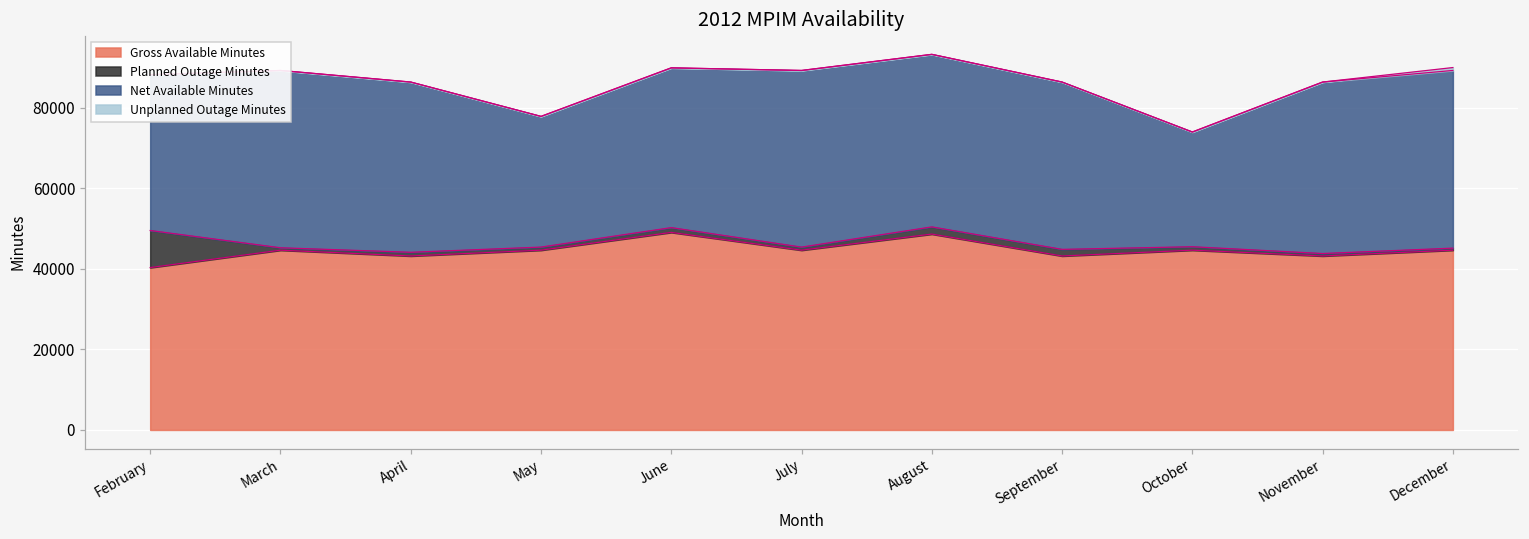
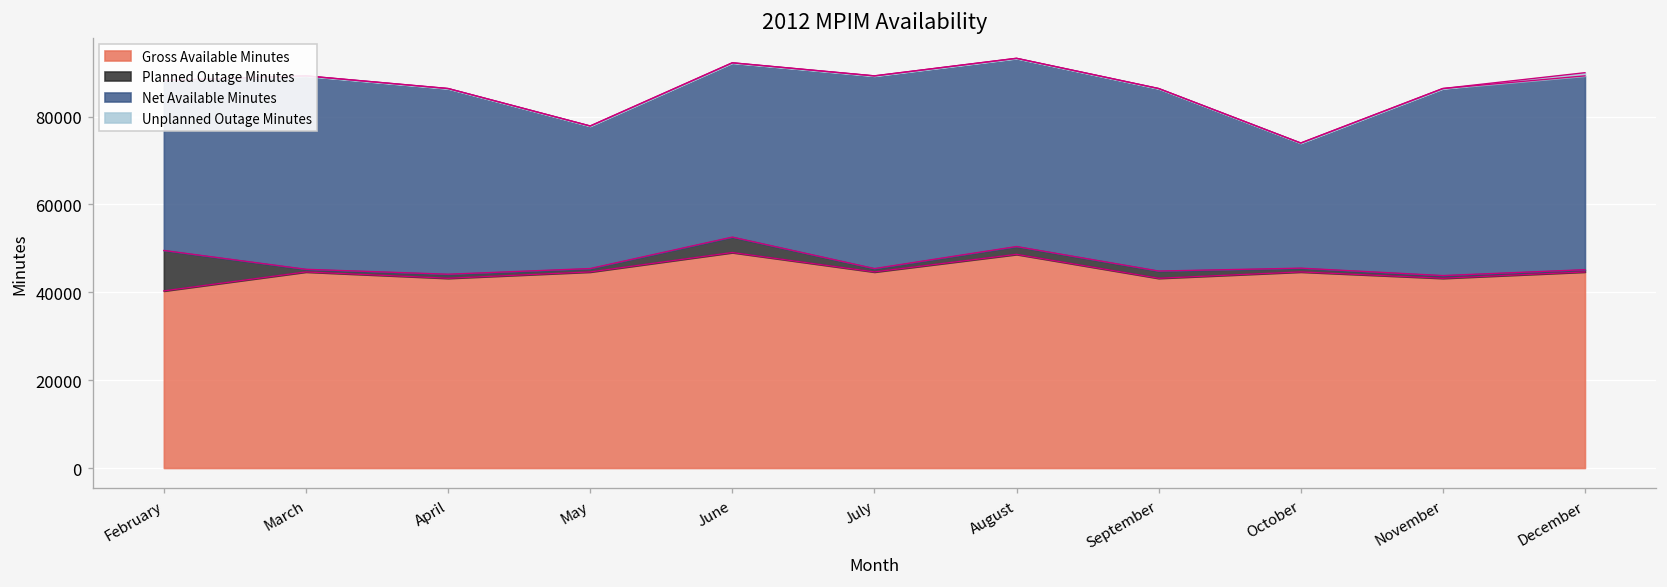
  {
    "Gross Available Minutes": {
      "February": 40000,
      "April": 43000,
      "May": 45000,
      "June": 49000,
      "July": 45000,
      "August": 49000,
      "September": 43000,
      "October": 45000
    },
    "Planned Outage Minutes": {
      "February": 9000,
      "April": 1000,
      "May": 1000,
-     "June": 1000,
+     "June": 4000,
      "July": 1000,
      "August": 2000,
      "September": 2000,
      "October": 1000
    },
    "Net Available Minutes": {
      "December": 44000
    },
    "Unplanned Outage Minutes": {
      "December": 1000
    }
  }
